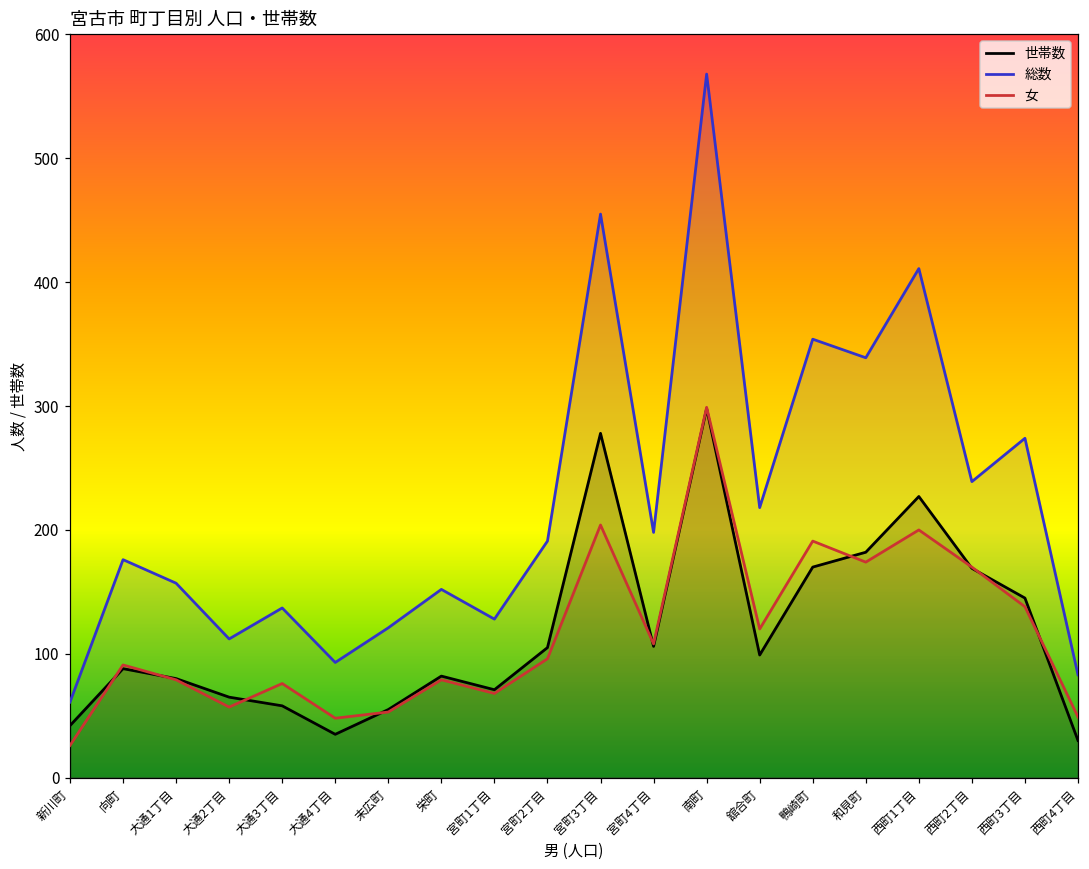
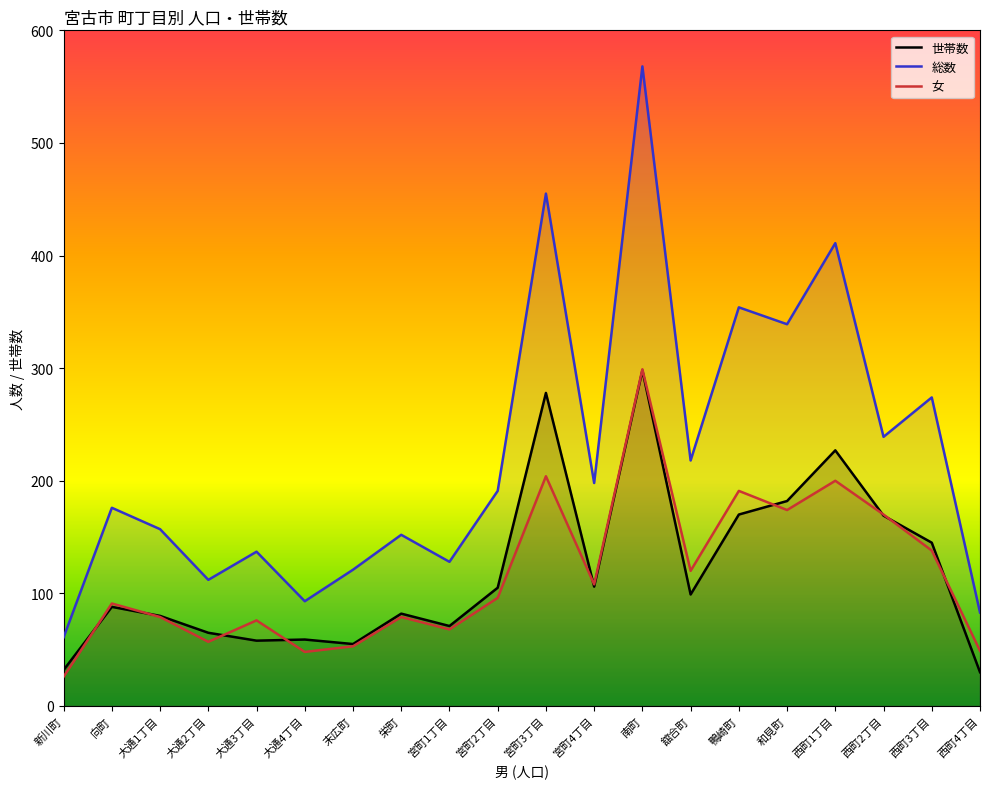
  {
    "世帯数": {
-     "新川町": 42,
+     "新川町": 32,
      "向町": 88,
      "大通2丁目": 65,
      "大通3丁目": 58,
-     "大通4丁目": 35,
+     "大通4丁目": 59,
      "栄町": 82,
      "宮町1丁目": 71,
      "宮町2丁目": 105,
      "宮町3丁目": 278,
      "舘合町": 99,
      "鴨崎町": 170,
      "和見町": 182,
      "西町1丁目": 227,
      "西町3丁目": 145,
      "西町4丁目": 30
    },
    "総数": {
      "新川町": 61,
      "向町": 176,
      "大通1丁目": 157,
      "大通2丁目": 112,
      "大通3丁目": 137,
      "大通4丁目": 93,
      "末広町": 121,
      "栄町": 152,
      "宮町1丁目": 128,
      "宮町2丁目": 191,
      "宮町3丁目": 455,
      "宮町4丁目": 198,
      "南町": 568,
      "舘合町": 218,
      "鴨崎町": 354,
      "和見町": 339,
      "西町1丁目": 411,
      "西町2丁目": 239,
      "西町3丁目": 274,
      "西町4丁目": 83
    },
    "女": {
      "新川町": 26,
      "向町": 91,
      "大通2丁目": 57,
      "大通3丁目": 76,
      "大通4丁目": 48,
      "栄町": 79,
      "宮町1丁目": 68,
      "宮町2丁目": 96,
      "宮町3丁目": 204,
      "舘合町": 120,
      "鴨崎町": 191,
      "和見町": 174,
      "西町1丁目": 200,
      "西町3丁目": 138,
      "西町4丁目": 49
    }
  }
